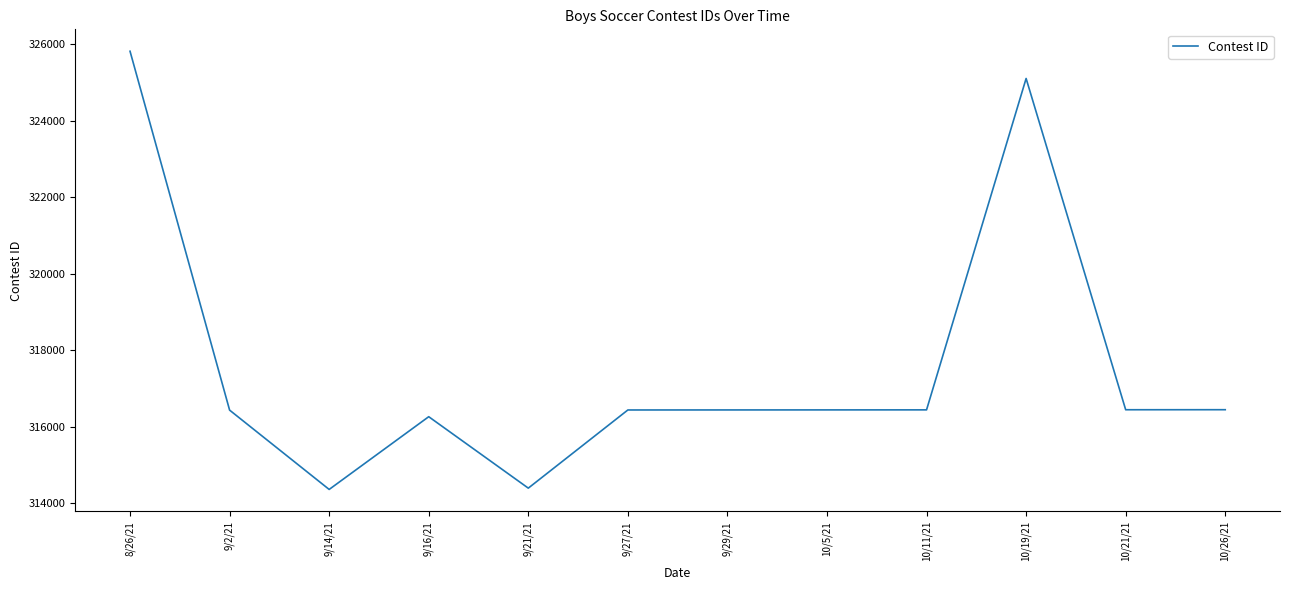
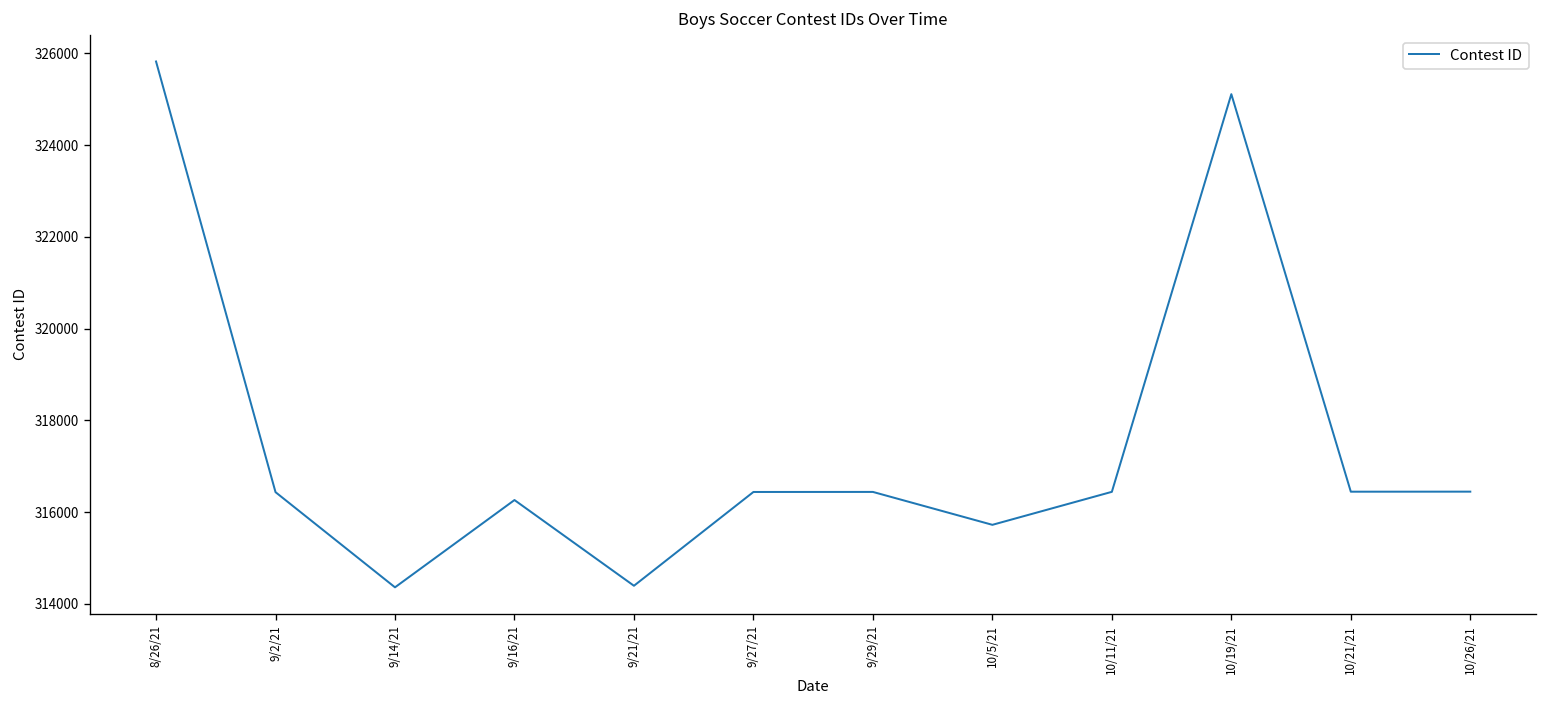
  {
    "8/26/21": 325800,
    "9/2/21": 316400,
    "9/14/21": 314400,
    "9/16/21": 316300,
    "9/21/21": 314400,
    "9/27/21": 316400,
    "9/29/21": 316400,
-   "10/5/21": 316400,
+   "10/5/21": 315700,
    "10/11/21": 316400,
    "10/19/21": 325100,
    "10/21/21": 316400,
    "10/26/21": 316400
  }
